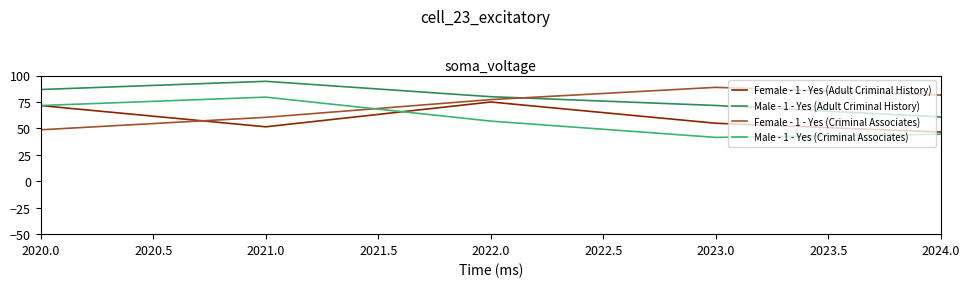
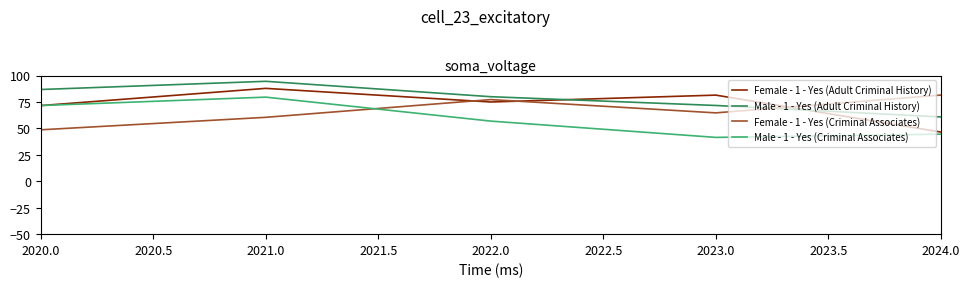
  {
    "Female - 1 - Yes (Adult Criminal History)": {
-     "2021.0": 52,
-     "2023.0": 55
+     "2021.0": 88,
+     "2023.0": 82
    },
    "Female - 1 - Yes (Criminal Associates)": {
      "2020.0": 49,
      "2021.0": 61,
-     "2023.0": 89,
+     "2023.0": 65,
      "2024.0": 82
    }
  }
